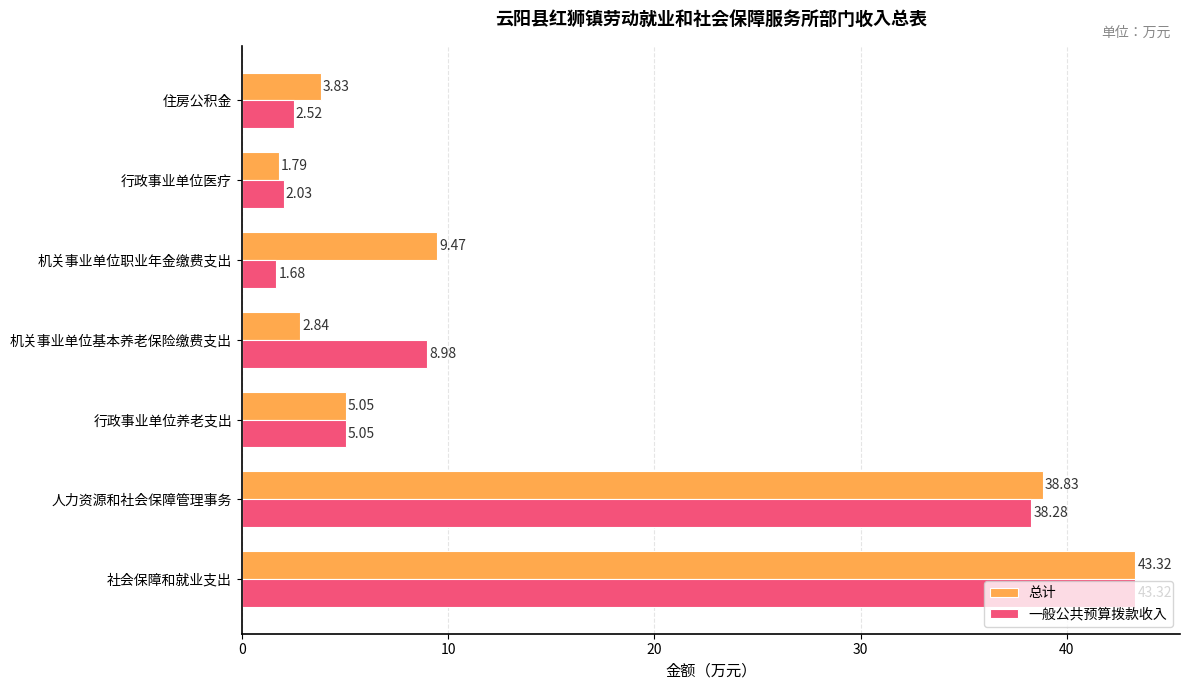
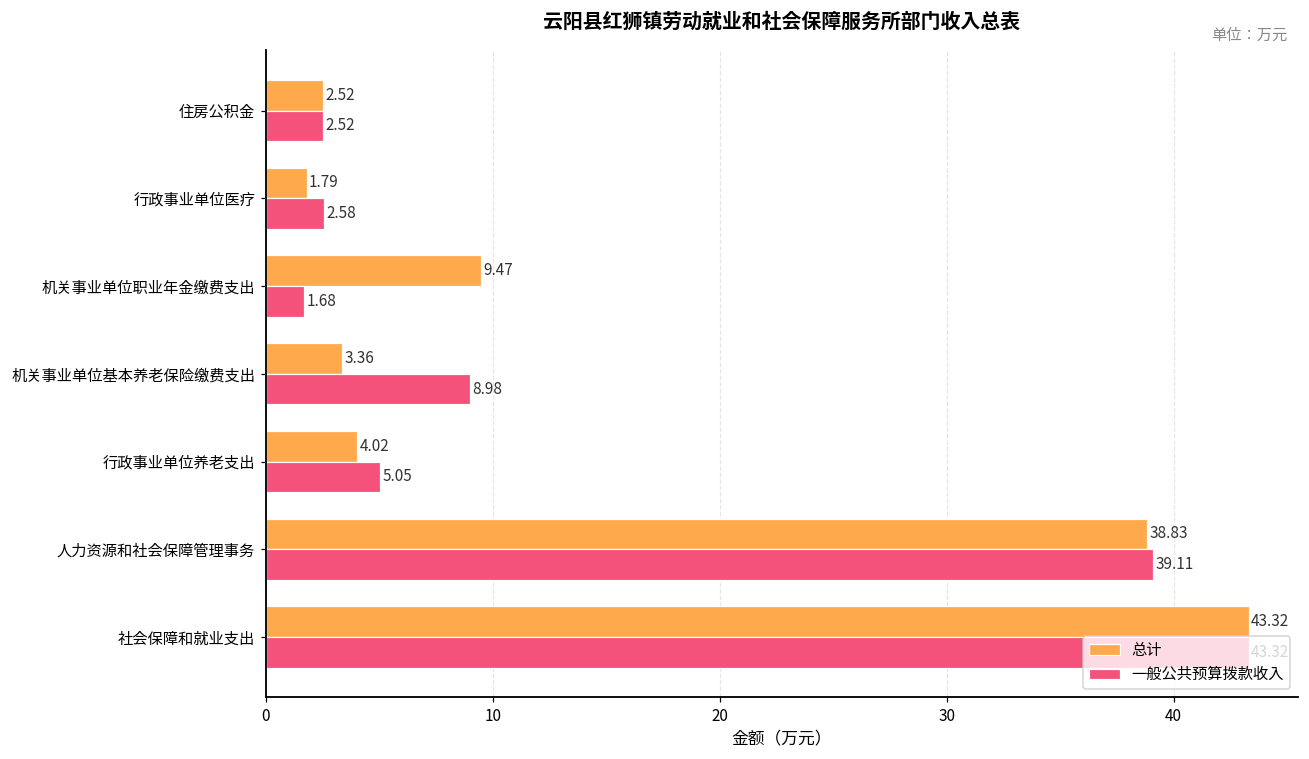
  {
    "总计": {
-     "住房公积金": 3.83,
+     "住房公积金": 2.52,
      "行政事业单位医疗": 1.79,
      "机关事业单位职业年金缴费支出": 9.47,
-     "机关事业单位基本养老保险缴费支出": 2.84,
-     "行政事业单位养老支出": 5.05,
+     "机关事业单位基本养老保险缴费支出": 3.36,
+     "行政事业单位养老支出": 4.02,
      "人力资源和社会保障管理事务": 38.83,
      "社会保障和就业支出": 43.32
    },
    "一般公共预算拨款收入": {
      "住房公积金": 2.52,
-     "行政事业单位医疗": 2.03,
+     "行政事业单位医疗": 2.58,
      "机关事业单位职业年金缴费支出": 1.68,
      "机关事业单位基本养老保险缴费支出": 8.98,
      "行政事业单位养老支出": 5.05,
-     "人力资源和社会保障管理事务": 38.28
+     "人力资源和社会保障管理事务": 39.11
    }
  }
